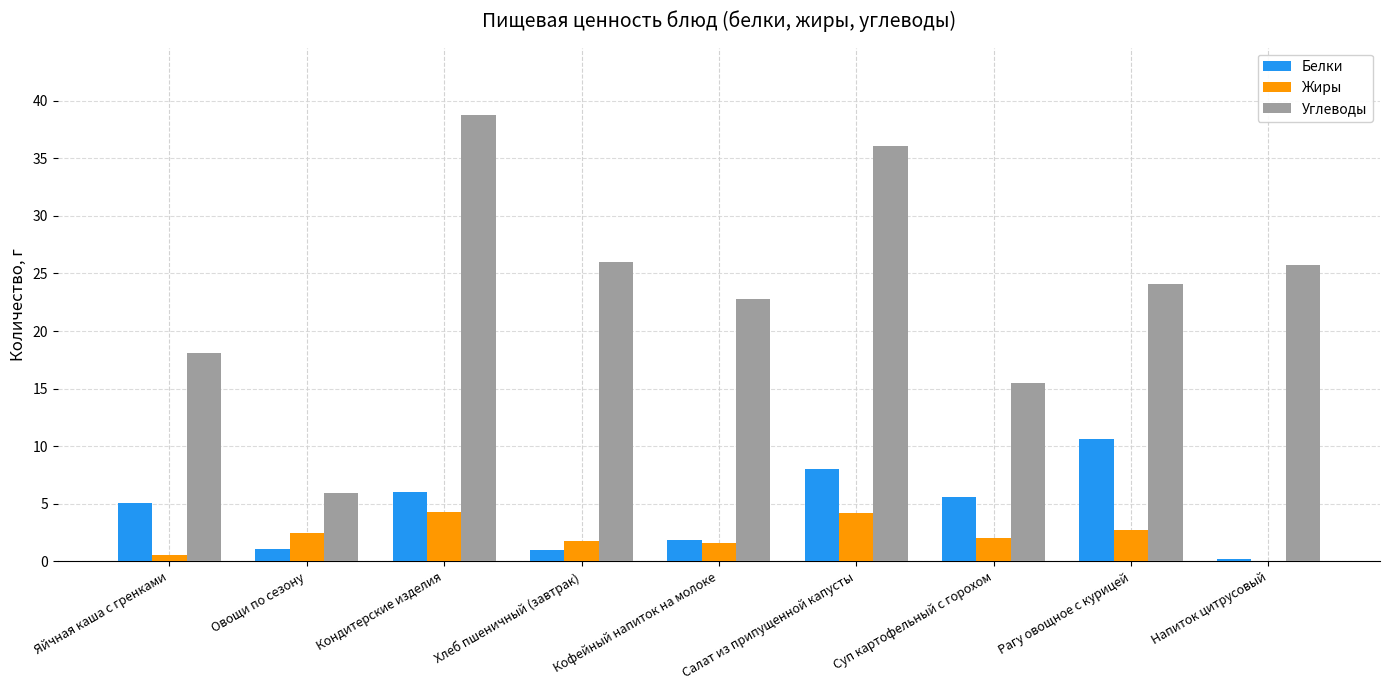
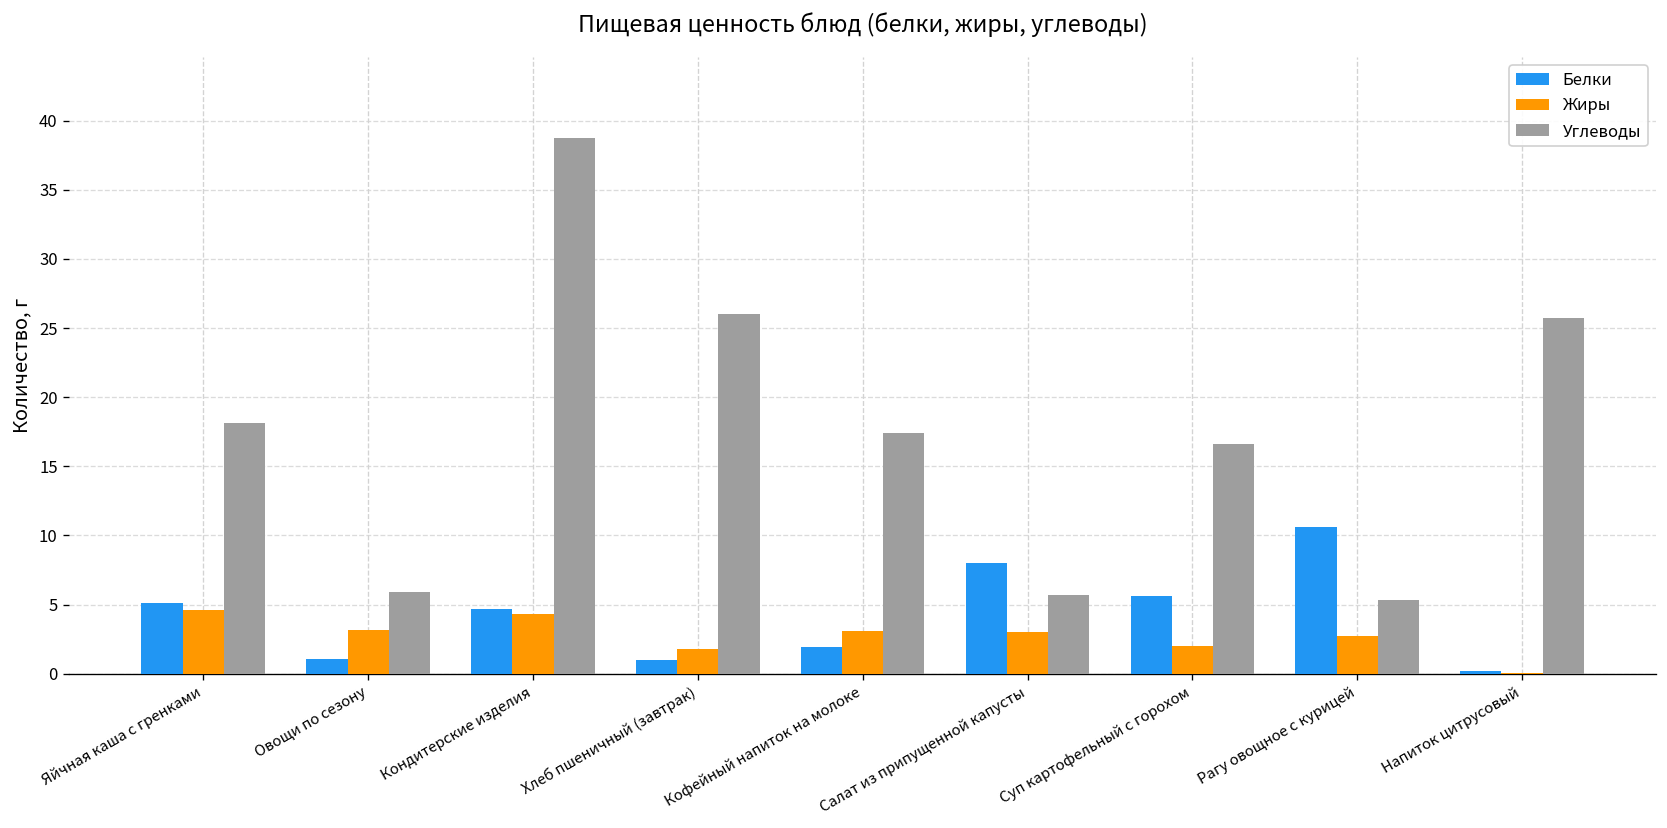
  {
    "Белки": {
      "Яйчная каша с гренками": 5.1,
      "Овощи по сезону": 1.1,
-     "Кондитерские изделия": 6.0,
+     "Кондитерские изделия": 4.7,
      "Хлеб пшеничный (завтрак)": 1.0,
      "Кофейный напиток на молоке": 1.9,
      "Салат из припущенной капусты": 8.0,
      "Суп картофельный с горохом": 5.6,
      "Рагу овощное с курицей": 10.6
    },
    "Жиры": {
-     "Яйчная каша с гренками": 0.6,
-     "Овощи по сезону": 2.4,
+     "Яйчная каша с гренками": 4.6,
+     "Овощи по сезону": 3.1,
      "Кондитерские изделия": 4.3,
      "Хлеб пшеничный (завтрак)": 1.8,
-     "Кофейный напиток на молоке": 1.6,
-     "Салат из припущенной капусты": 4.2,
+     "Кофейный напиток на молоке": 3.1,
+     "Салат из припущенной капусты": 3.1,
      "Суп картофельный с горохом": 2.0,
      "Рагу овощное с курицей": 2.7
    },
    "Углеводы": {
      "Яйчная каша с гренками": 18.1,
      "Овощи по сезону": 5.9,
      "Кондитерские изделия": 38.8,
      "Хлеб пшеничный (завтрак)": 26.0,
-     "Кофейный напиток на молоке": 22.8,
-     "Салат из припущенной капусты": 36.1,
-     "Суп картофельный с горохом": 15.5,
-     "Рагу овощное с курицей": 24.1,
+     "Кофейный напиток на молоке": 17.4,
+     "Салат из припущенной капусты": 5.7,
+     "Суп картофельный с горохом": 16.6,
+     "Рагу овощное с курицей": 5.3,
      "Напиток цитрусовый": 25.7
    }
  }
